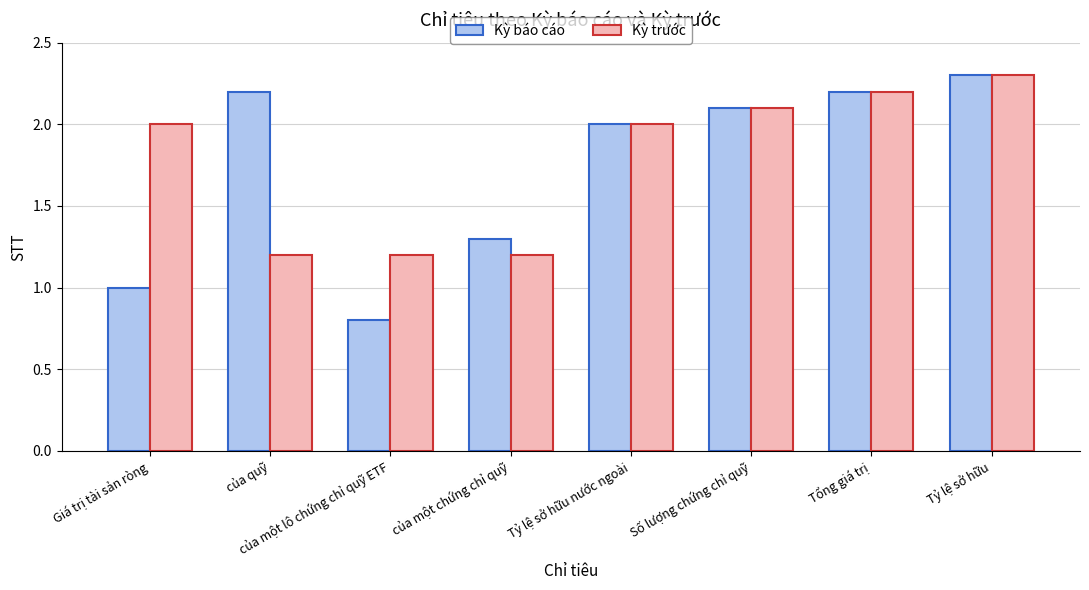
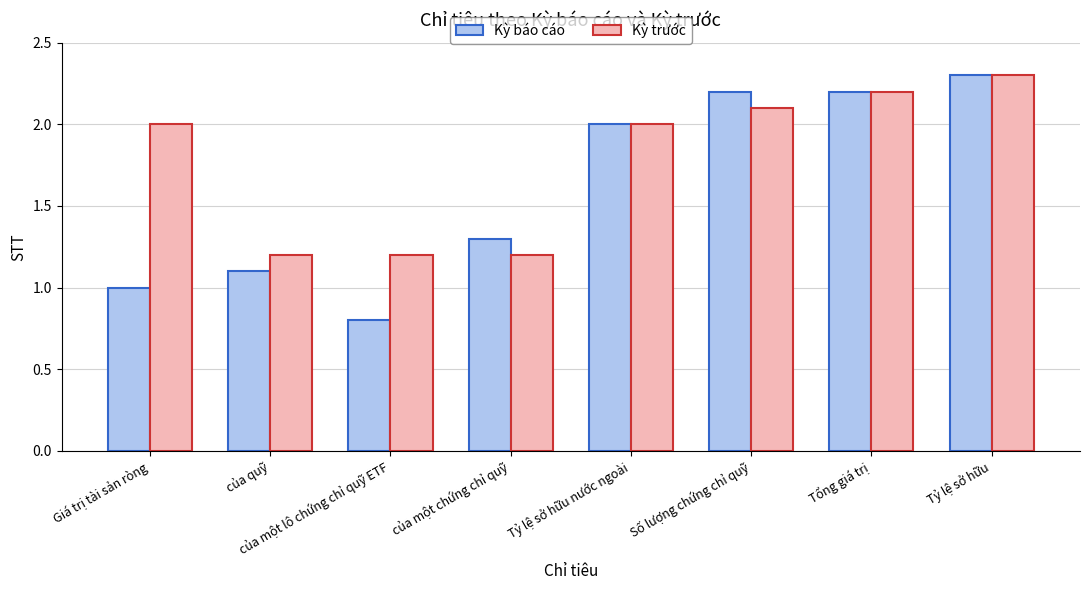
  {
    "Kỳ báo cáo": {
      "Giá trị tài sản ròng": 1.0,
-     "của quỹ": 2.2,
+     "của quỹ": 1.1,
      "của một lô chứng chỉ quỹ ETF": 0.8,
      "của một chứng chỉ quỹ": 1.3,
      "Tỷ lệ sở hữu nước ngoài": 2.0,
-     "Số lượng chứng chỉ quỹ": 2.1,
+     "Số lượng chứng chỉ quỹ": 2.2,
      "Tổng giá trị": 2.2,
      "Tỷ lệ sở hữu": 2.3
    },
    "Kỳ trước": {
      "Giá trị tài sản ròng": 2.0,
      "của quỹ": 1.2,
      "của một lô chứng chỉ quỹ ETF": 1.2,
      "của một chứng chỉ quỹ": 1.2,
      "Tỷ lệ sở hữu nước ngoài": 2.0,
      "Số lượng chứng chỉ quỹ": 2.1,
      "Tổng giá trị": 2.2,
      "Tỷ lệ sở hữu": 2.3
    }
  }
